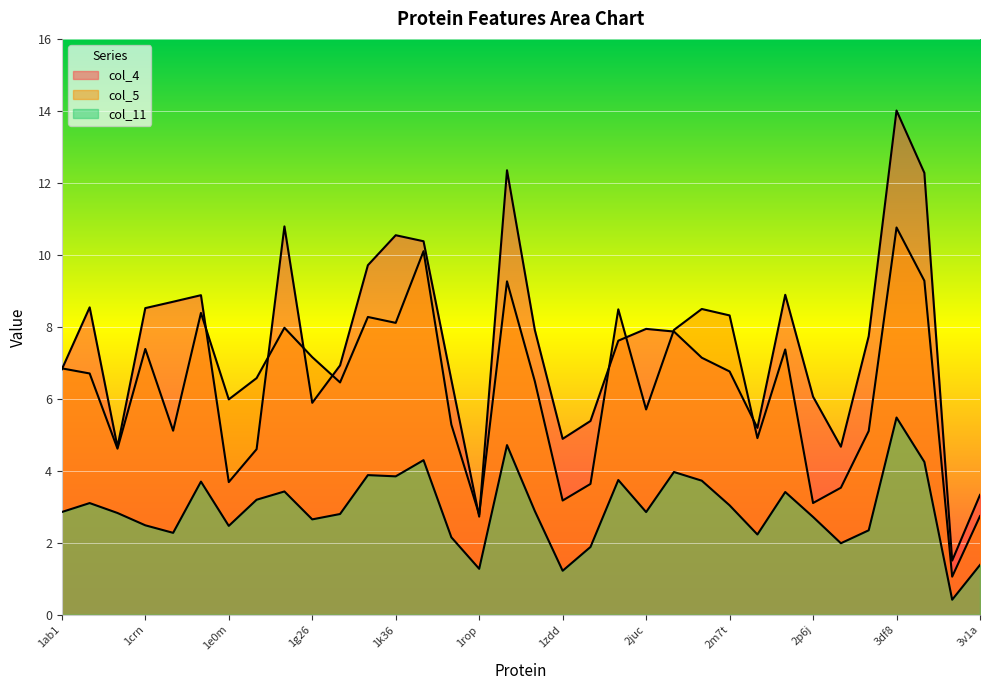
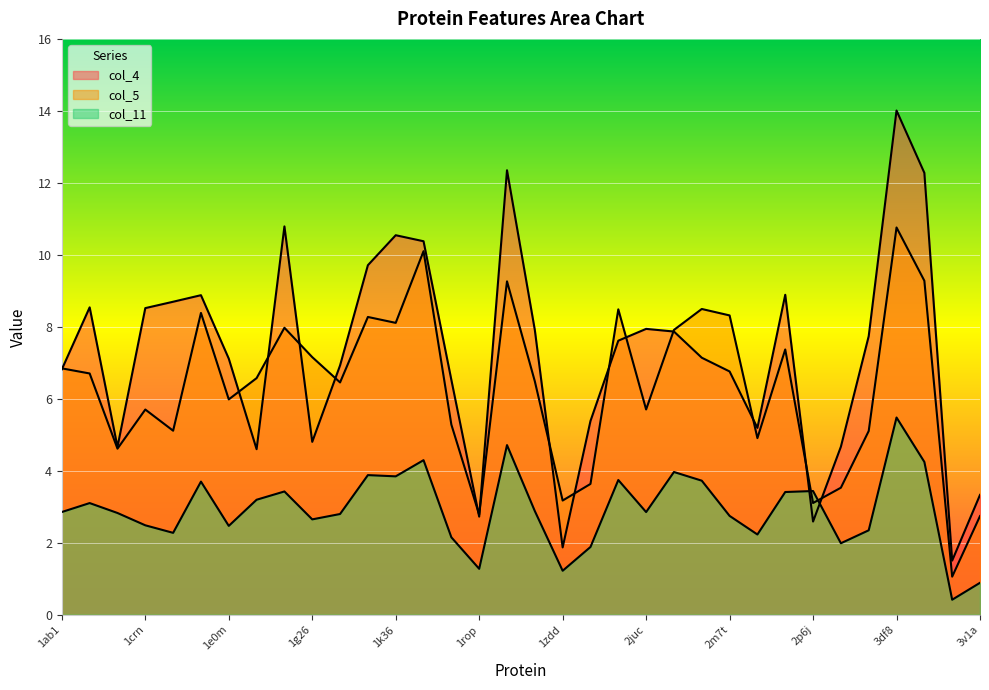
  {
    "col_4": {
      "1crn": 8.5,
-     "1e0m": 3.7,
-     "1g26": 5.9,
+     "1e0m": 7.1,
+     "1g26": 4.8,
      "1k36": 10.5,
-     "1zdd": 4.9,
+     "1zdd": 1.9,
      "2juc": 7.9,
      "2m7t": 6.8,
-     "2p6j": 6.1,
+     "2p6j": 2.6,
      "3df8": 14.0,
      "3v1a": 3.3
    },
    "col_5": {
-     "1crn": 7.4,
+     "1crn": 5.7,
      "1e0m": 6.0,
      "1g26": 7.2,
      "1k36": 8.1,
      "1zdd": 3.2,
      "2juc": 5.7,
      "2m7t": 8.3,
      "2p6j": 3.1,
      "3df8": 10.8,
      "3v1a": 2.7
    },
    "col_11": {
      "1ab1": 2.9,
      "1crn": 2.5,
      "1e0m": 2.5,
      "1g26": 2.7,
      "1k36": 3.8,
      "1rop": 1.3,
      "1zdd": 1.2,
      "2juc": 2.9,
-     "2m7t": 3.0,
-     "2p6j": 2.7,
+     "2m7t": 2.7,
+     "2p6j": 3.4,
      "3df8": 5.5,
-     "3v1a": 1.4
+     "3v1a": 0.9
    }
  }
